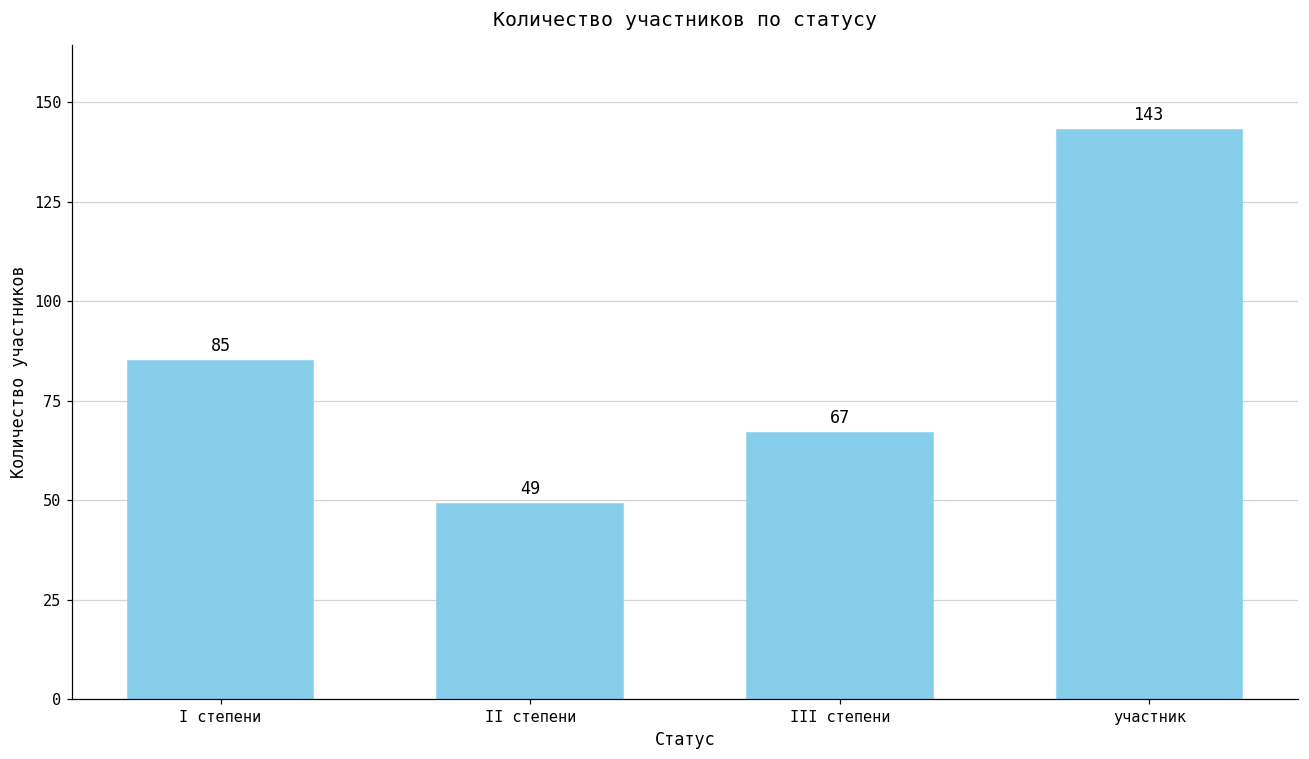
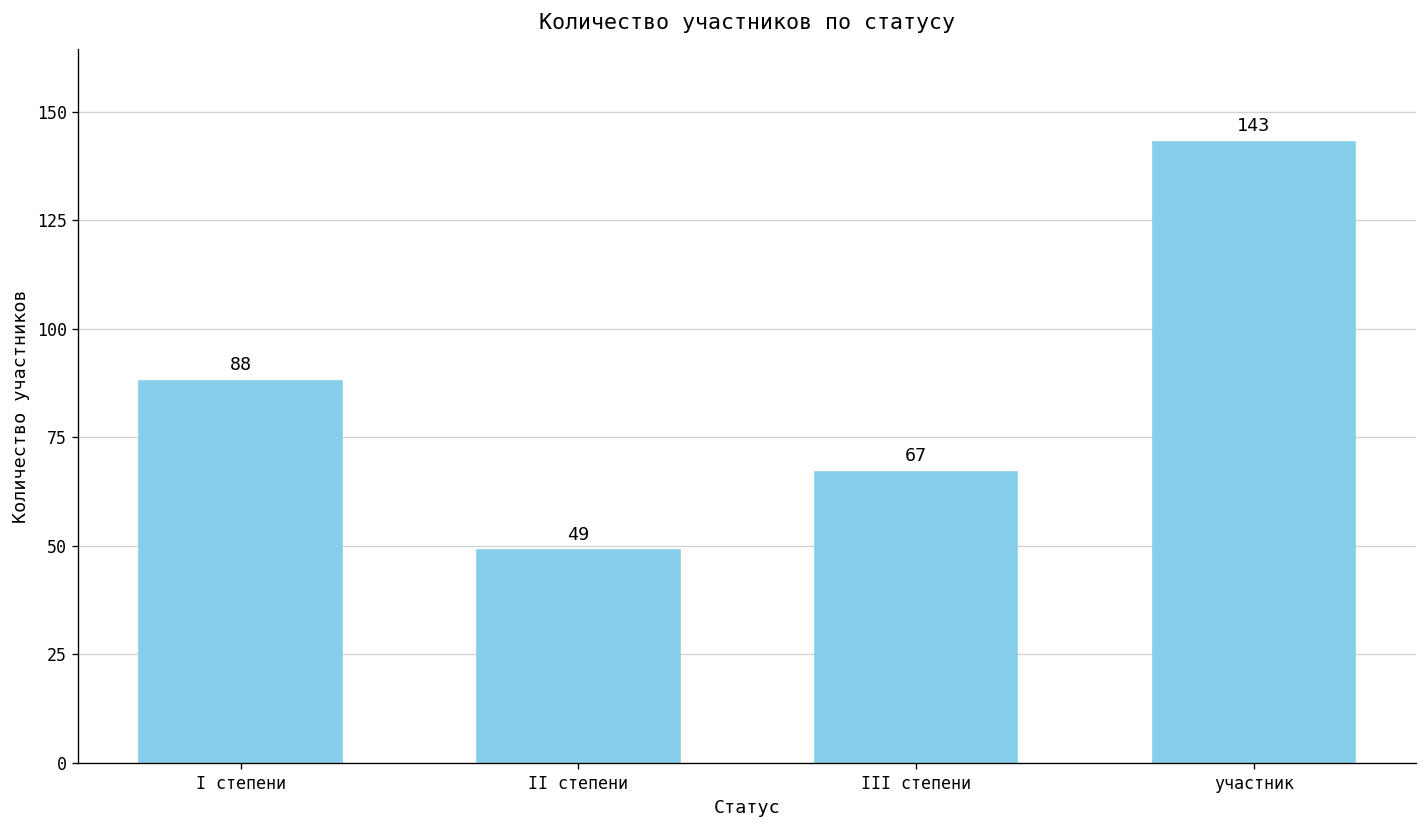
  {
-   "I степени": 85,
+   "I степени": 88,
    "II степени": 49,
    "III степени": 67,
    "участник": 143
  }
